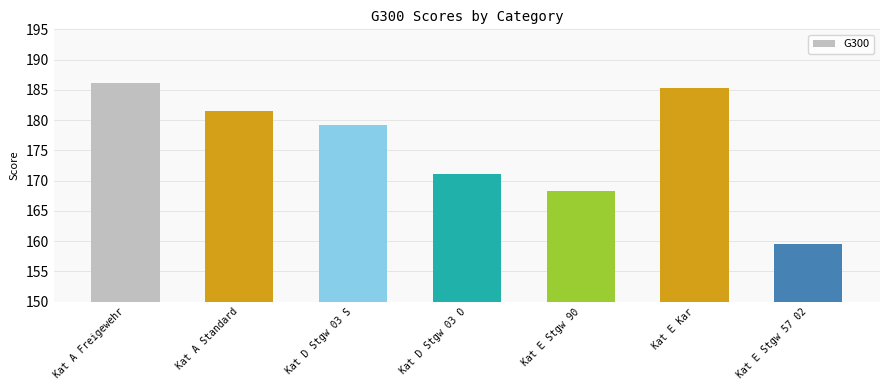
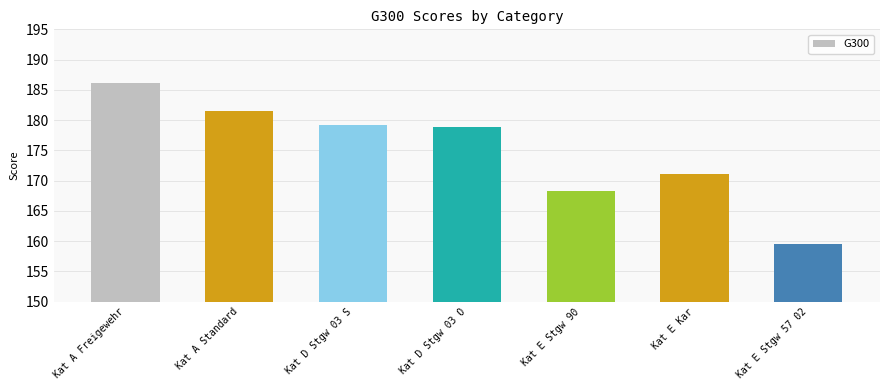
  {
    "Kat A Freigewehr": 186,
    "Kat A Standard": 182,
    "Kat D Stgw 03 S": 179,
-   "Kat D Stgw 03 O": 171,
+   "Kat D Stgw 03 O": 179,
    "Kat E Stgw 90": 168,
-   "Kat E Kar": 185,
+   "Kat E Kar": 171,
    "Kat E Stgw 57 02": 160
  }
